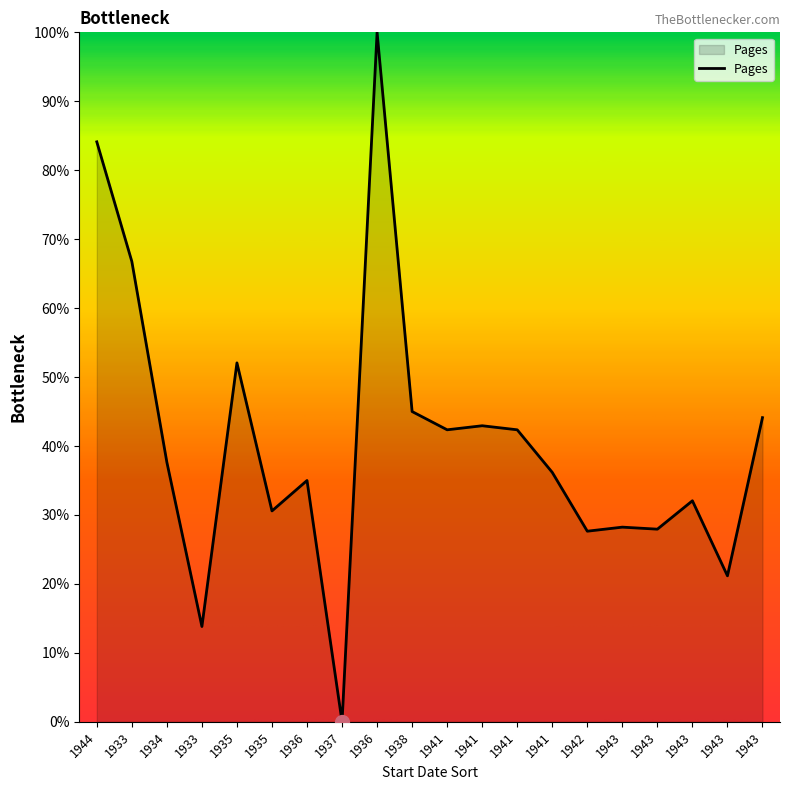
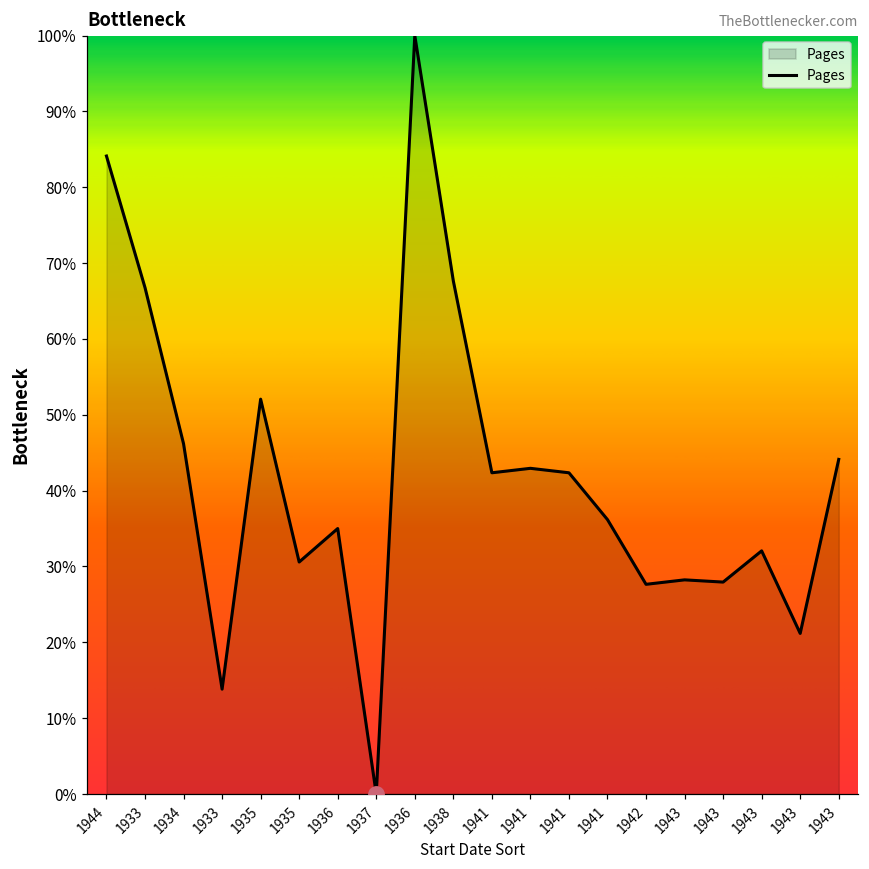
  {
    "Pages": {
      "1944": "84%",
-     "1934": "38%",
-     "1938": "45%",
+     "1934": "46%",
+     "1938": "68%",
      "1942": "28%"
    }
  }
